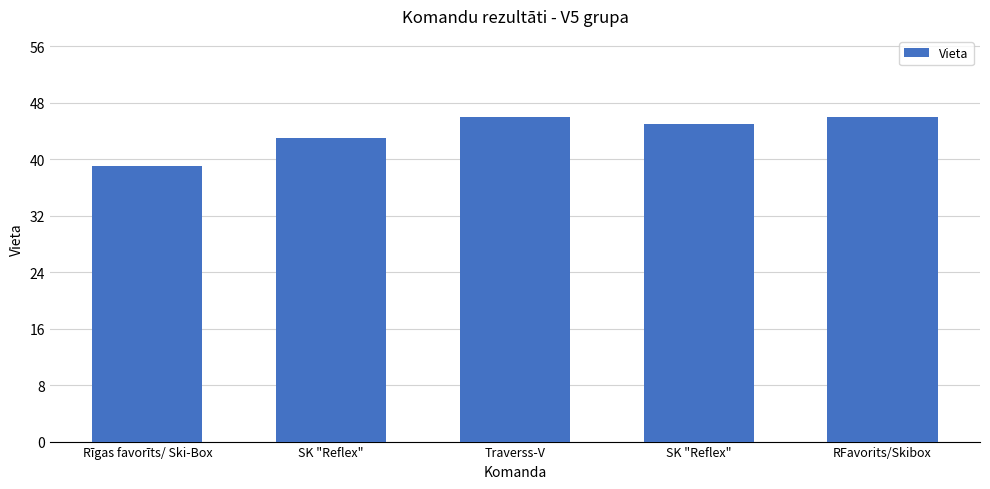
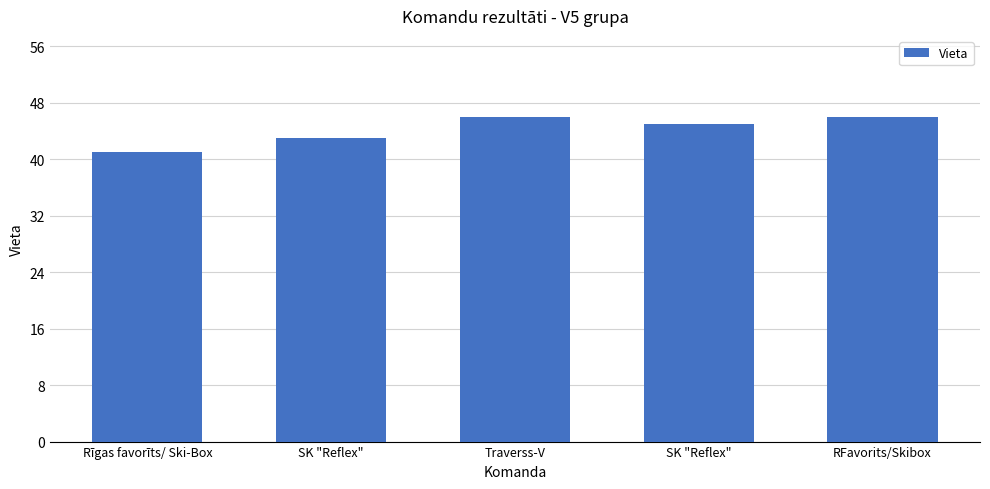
  {
-   "Rīgas favorīts/ Ski-Box": 39,
+   "Rīgas favorīts/ Ski-Box": 41,
    "Traverss-V": 46,
    "RFavorits/Skibox": 46
  }
